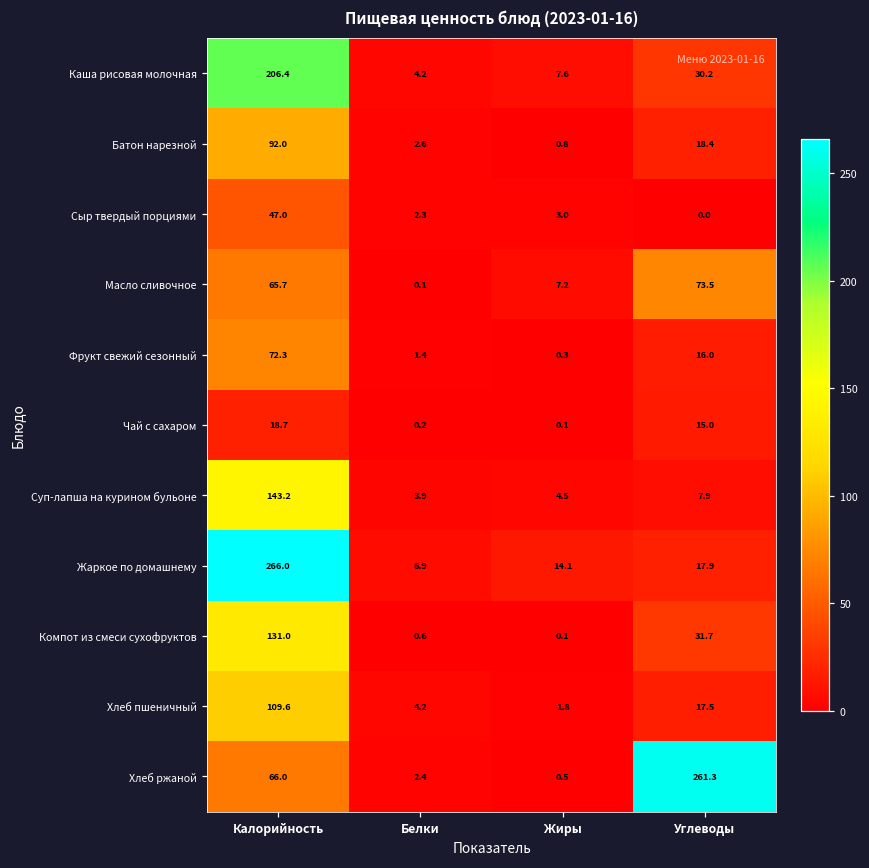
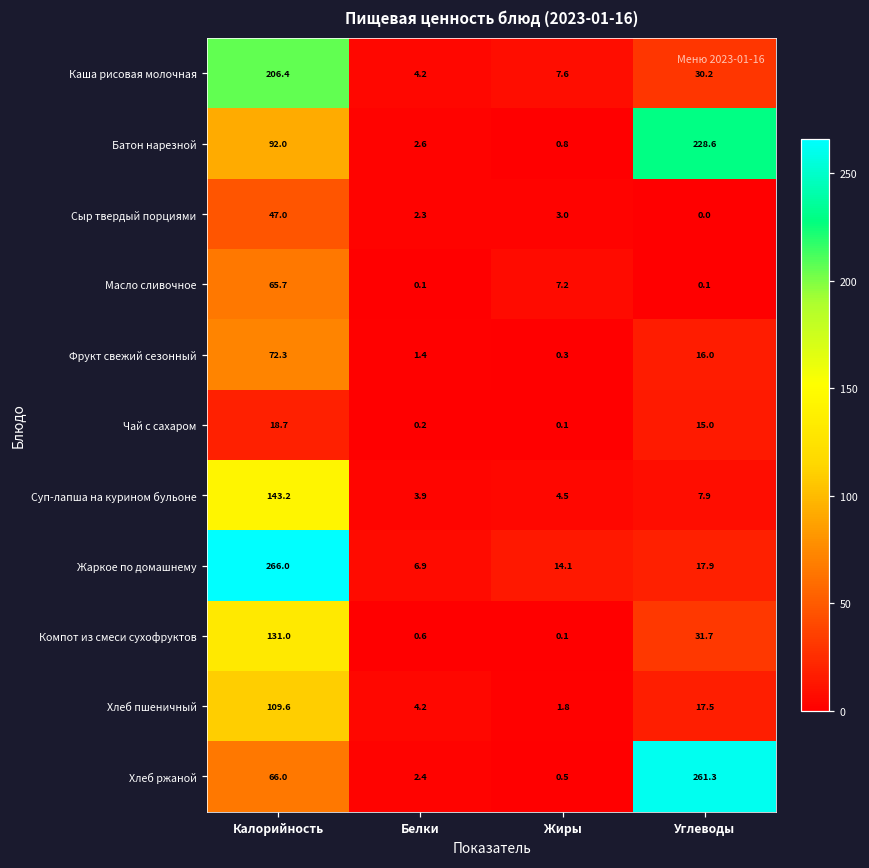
  {
    "Каша рисовая молочная": {
      "Калорийность": 206.4,
      "Белки": 4.2,
      "Жиры": 7.6
    },
    "Батон нарезной": {
      "Калорийность": 92.0,
      "Белки": 2.6,
      "Жиры": 0.8,
-     "Углеводы": 18.4
+     "Углеводы": 228.6
    },
    "Сыр твердый порциями": {
      "Калорийность": 47.0,
      "Белки": 2.3,
      "Жиры": 3.0,
      "Углеводы": 0.0
    },
    "Масло сливочное": {
      "Калорийность": 65.7,
      "Белки": 0.1,
      "Жиры": 7.2,
-     "Углеводы": 73.5
+     "Углеводы": 0.1
    },
    "Фрукт свежий сезонный": {
      "Калорийность": 72.3,
      "Белки": 1.4,
      "Жиры": 0.3,
      "Углеводы": 16.0
    },
    "Чай с сахаром": {
      "Калорийность": 18.7,
      "Белки": 0.2,
      "Жиры": 0.1,
      "Углеводы": 15.0
    },
    "Суп-лапша на курином бульоне": {
      "Калорийность": 143.2,
      "Белки": 3.9,
      "Жиры": 4.5,
      "Углеводы": 7.9
    },
    "Жаркое по домашнему": {
      "Калорийность": 266.0,
      "Белки": 6.9,
      "Жиры": 14.1,
      "Углеводы": 17.9
    },
    "Компот из смеси сухофруктов": {
      "Калорийность": 131.0,
      "Белки": 0.6,
      "Жиры": 0.1,
      "Углеводы": 31.7
    },
    "Хлеб пшеничный": {
      "Калорийность": 109.6,
      "Белки": 4.2,
      "Жиры": 1.8,
      "Углеводы": 17.5
    },
    "Хлеб ржаной": {
      "Калорийность": 66.0,
      "Белки": 2.4,
      "Жиры": 0.5,
      "Углеводы": 261.3
    }
  }
